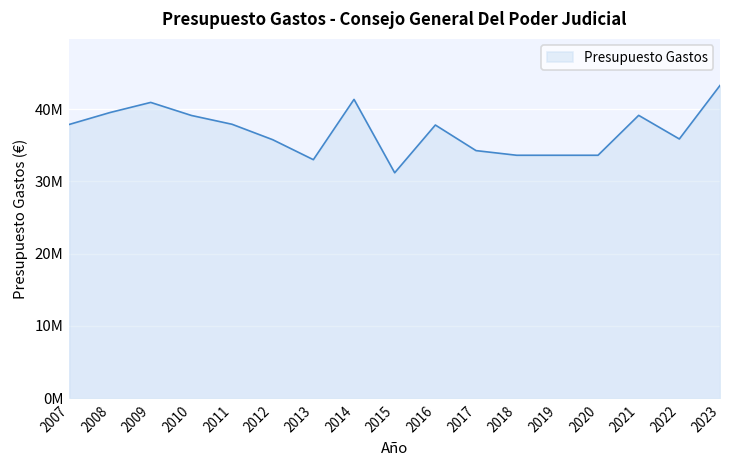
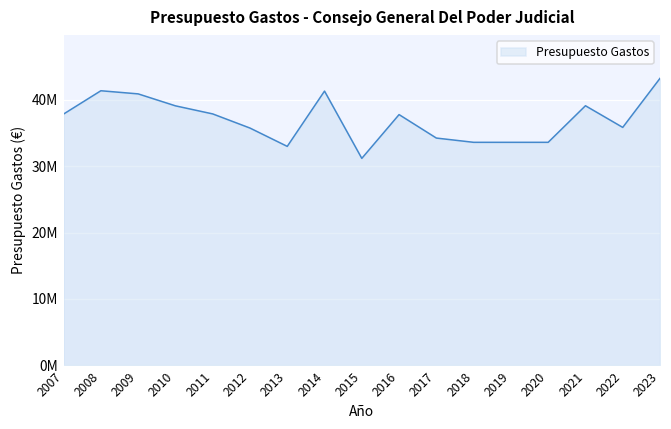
  {
    "2007": 38000000,
-   "2008": 40000000,
+   "2008": 41000000,
    "2009": 41000000,
    "2010": 39000000,
    "2011": 38000000,
    "2012": 36000000,
    "2013": 33000000,
    "2014": 41000000,
    "2015": 31000000,
    "2016": 38000000,
    "2017": 34000000,
    "2018": 34000000,
    "2019": 34000000,
    "2020": 34000000,
    "2021": 39000000,
    "2022": 36000000,
    "2023": 43000000
  }
